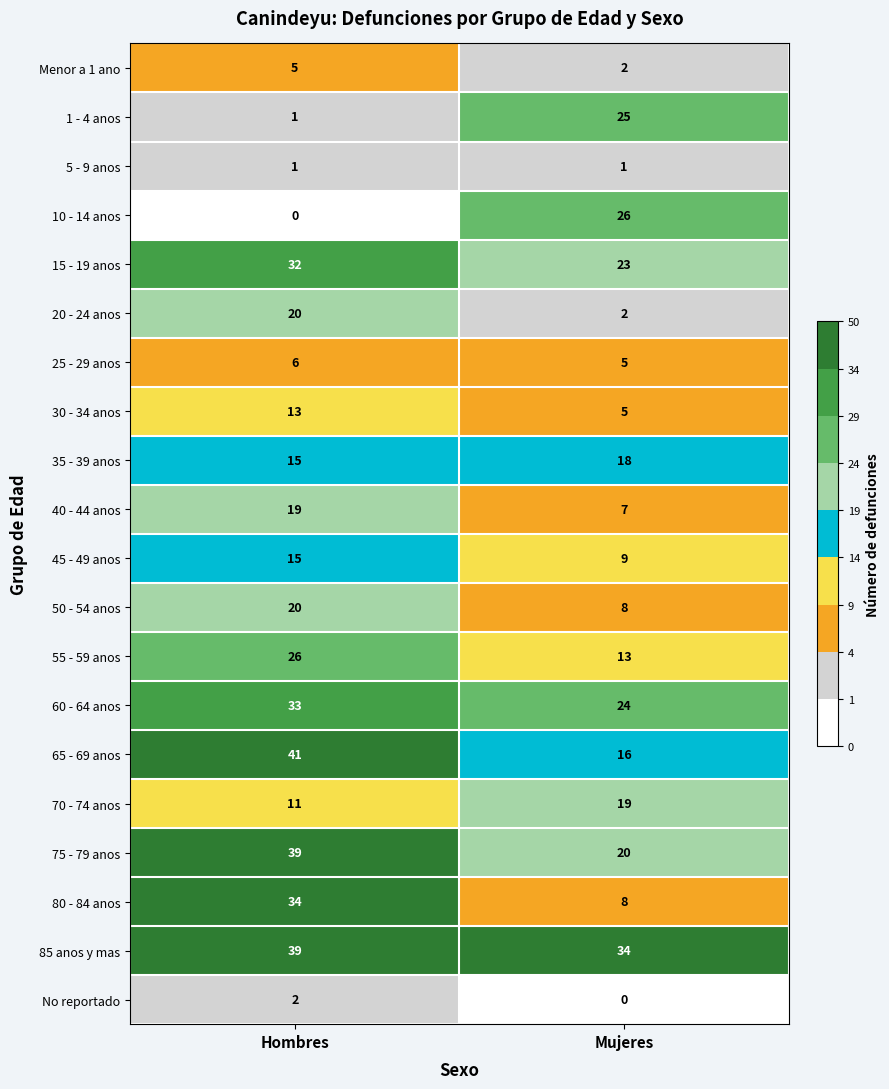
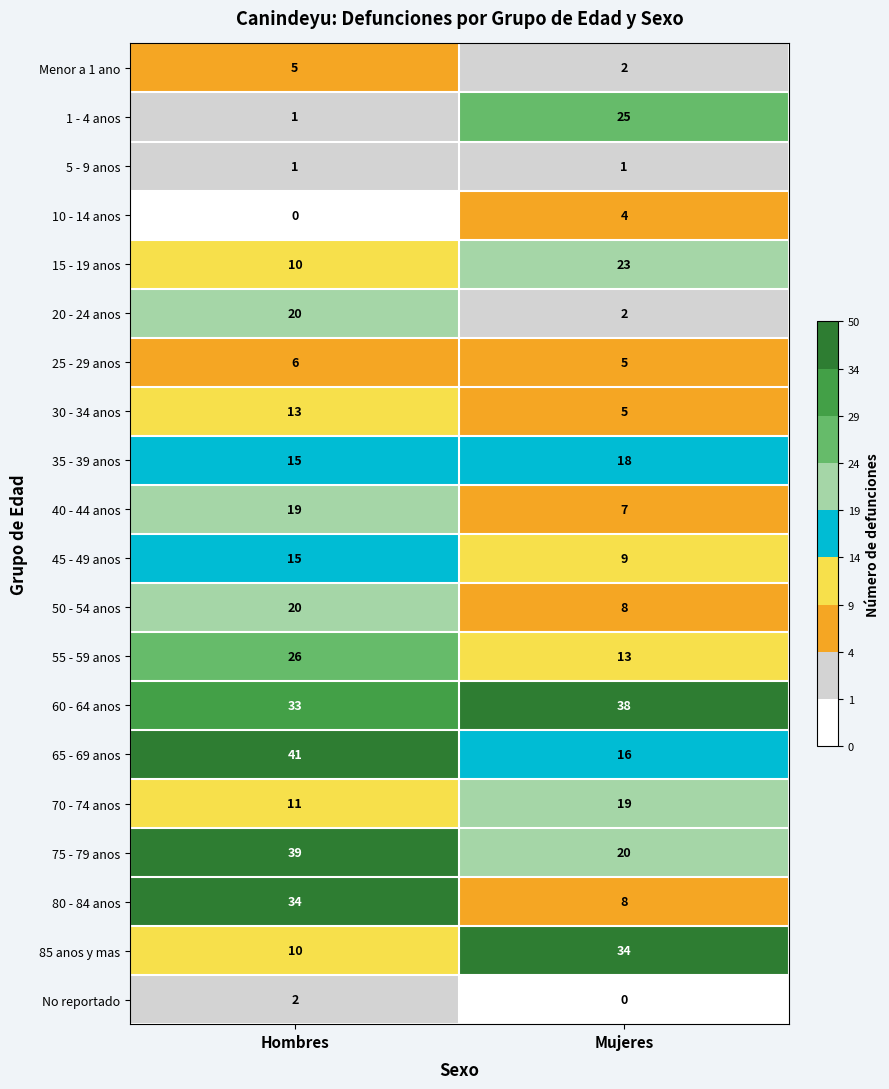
  {
    "Menor a 1 ano": {
      "Hombres": 5,
      "Mujeres": 2
    },
    "1 - 4 anos": {
      "Hombres": 1,
      "Mujeres": 25
    },
    "5 - 9 anos": {
      "Hombres": 1,
      "Mujeres": 1
    },
    "10 - 14 anos": {
      "Hombres": 0,
-     "Mujeres": 26
+     "Mujeres": 4
    },
    "15 - 19 anos": {
-     "Hombres": 32,
+     "Hombres": 10,
      "Mujeres": 23
    },
    "20 - 24 anos": {
      "Hombres": 20,
      "Mujeres": 2
    },
    "25 - 29 anos": {
      "Hombres": 6,
      "Mujeres": 5
    },
    "30 - 34 anos": {
      "Hombres": 13,
      "Mujeres": 5
    },
    "35 - 39 anos": {
      "Hombres": 15,
      "Mujeres": 18
    },
    "40 - 44 anos": {
      "Hombres": 19,
      "Mujeres": 7
    },
    "45 - 49 anos": {
      "Hombres": 15,
      "Mujeres": 9
    },
    "50 - 54 anos": {
      "Hombres": 20,
      "Mujeres": 8
    },
    "55 - 59 anos": {
      "Hombres": 26,
      "Mujeres": 13
    },
    "60 - 64 anos": {
      "Hombres": 33,
-     "Mujeres": 24
+     "Mujeres": 38
    },
    "65 - 69 anos": {
      "Hombres": 41,
      "Mujeres": 16
    },
    "70 - 74 anos": {
      "Hombres": 11,
      "Mujeres": 19
    },
    "75 - 79 anos": {
      "Hombres": 39,
      "Mujeres": 20
    },
    "80 - 84 anos": {
      "Hombres": 34,
      "Mujeres": 8
    },
    "85 anos y mas": {
-     "Hombres": 39,
+     "Hombres": 10,
      "Mujeres": 34
    },
    "No reportado": {
      "Hombres": 2,
      "Mujeres": 0
    }
  }
